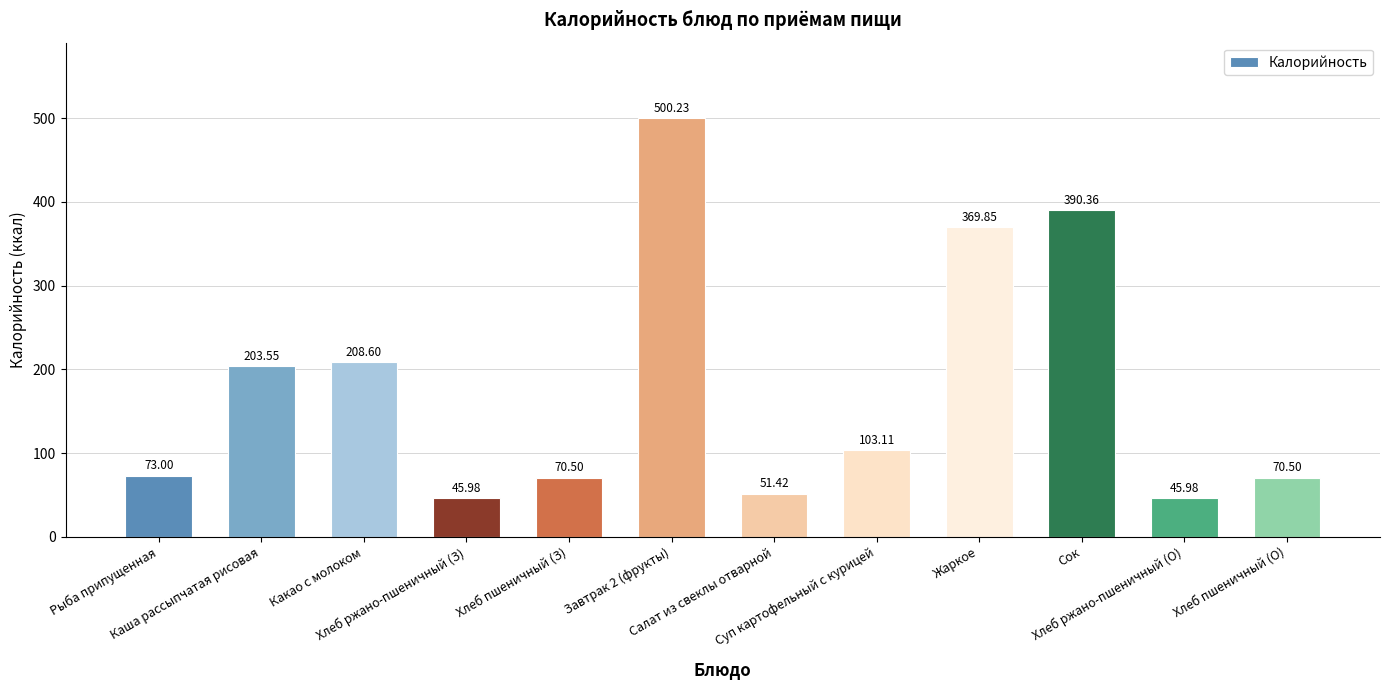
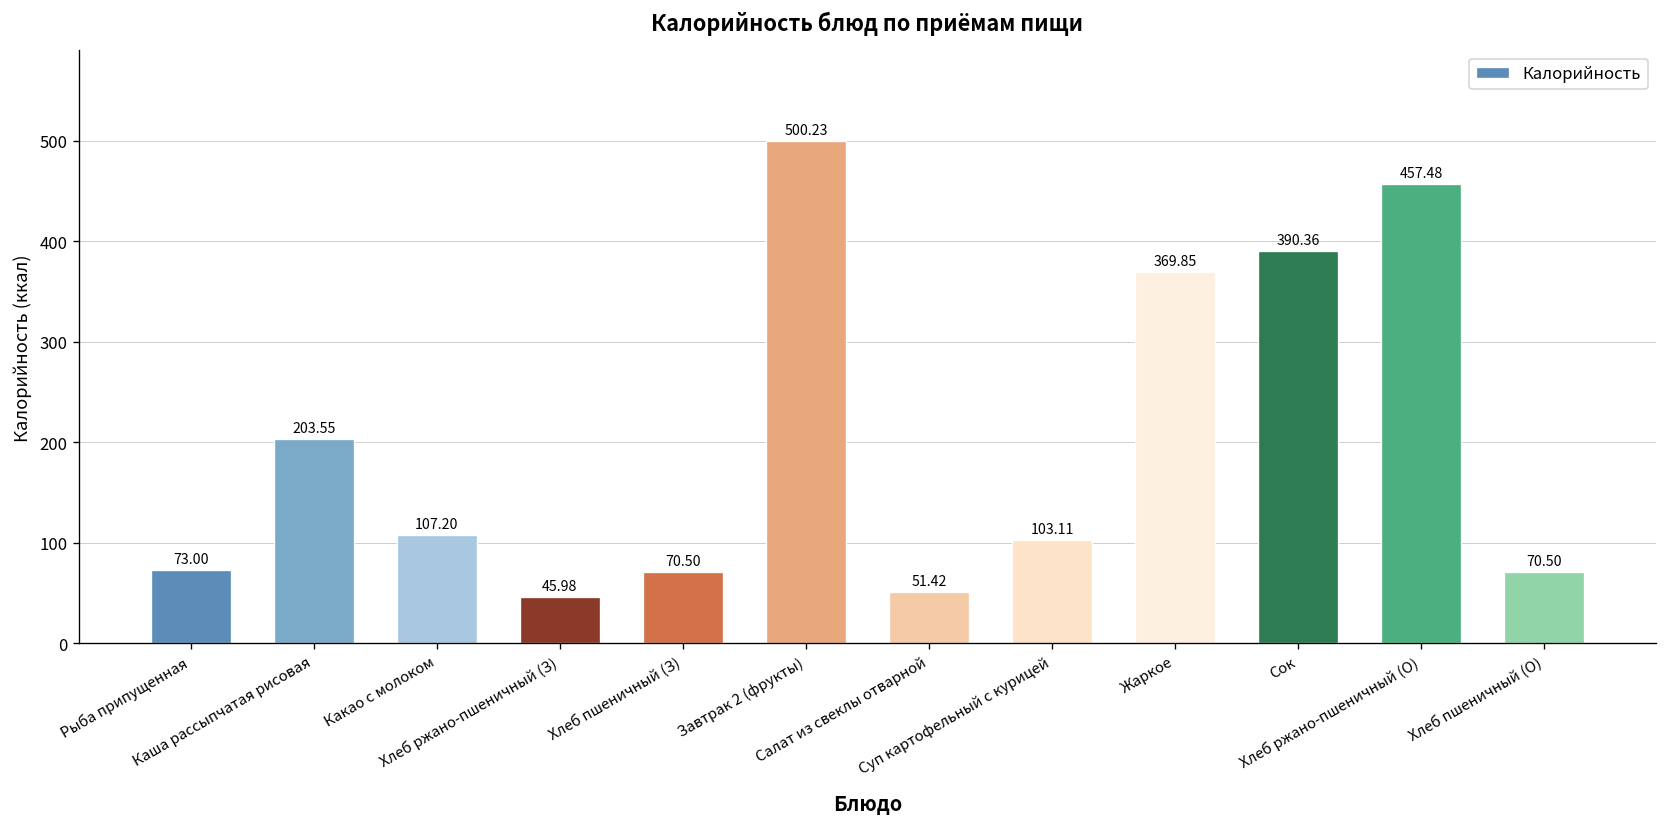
  {
    "Рыба припущенная": 73.00,
    "Каша рассыпчатая рисовая": 203.55,
-   "Какао с молоком": 208.60,
+   "Какао с молоком": 107.20,
    "Хлеб ржано-пшеничный (З)": 45.98,
    "Хлеб пшеничный (З)": 70.50,
    "Завтрак 2 (фрукты)": 500.23,
    "Салат из свеклы отварной": 51.42,
    "Суп картофельный с курицей": 103.11,
    "Жаркое": 369.85,
    "Сок": 390.36,
-   "Хлеб ржано-пшеничный (О)": 45.98,
+   "Хлеб ржано-пшеничный (О)": 457.48,
    "Хлеб пшеничный (О)": 70.50
  }
